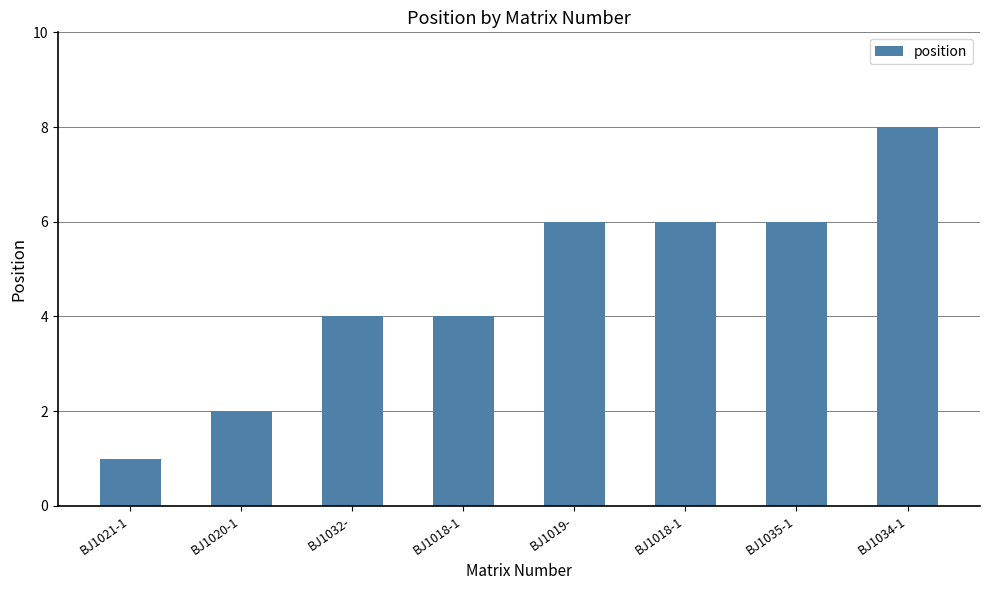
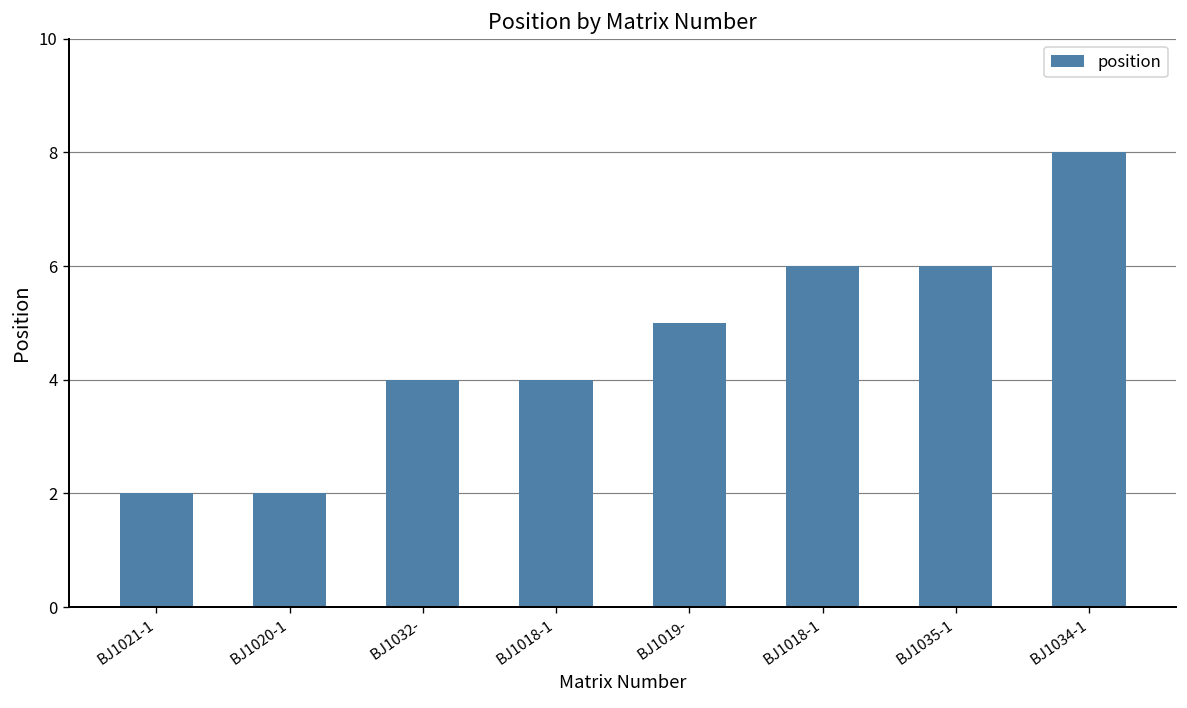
  {
-   "BJ1021-1": 1,
+   "BJ1021-1": 2,
    "BJ1020-1": 2,
    "BJ1032-": 4,
-   "BJ1019-": 6,
+   "BJ1019-": 5,
    "BJ1035-1": 6,
    "BJ1034-1": 8
  }
